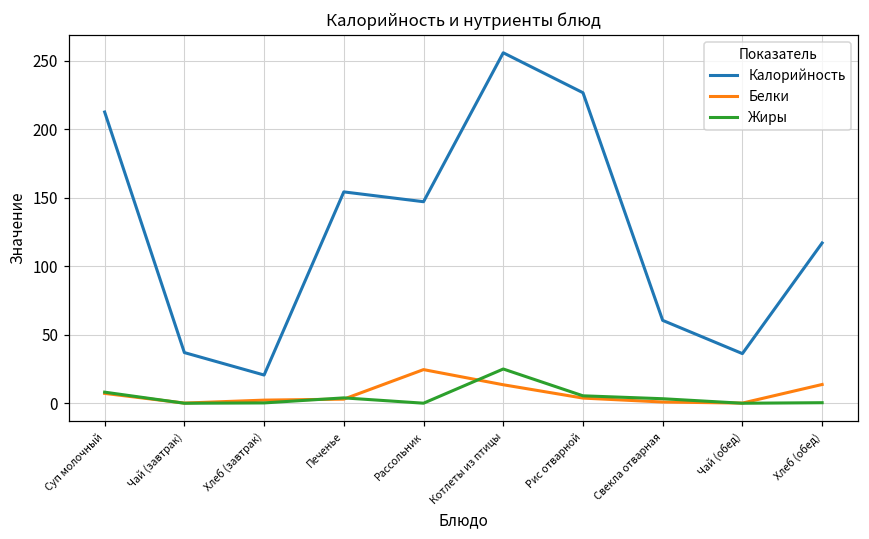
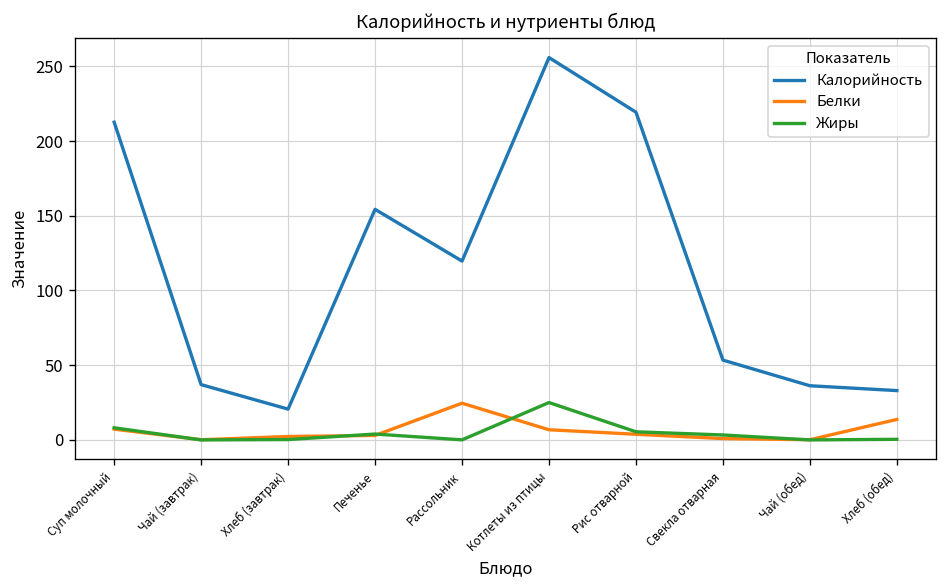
  {
    "Калорийность": {
      "Суп молочный": 213,
      "Чай (завтрак)": 37,
      "Хлеб (завтрак)": 21,
      "Печенье": 154,
-     "Рассольник": 147,
+     "Рассольник": 120,
      "Котлеты из птицы": 256,
-     "Рис отварной": 227,
-     "Свекла отварная": 61,
+     "Рис отварной": 219,
+     "Свекла отварная": 53,
      "Чай (обед)": 36,
-     "Хлеб (обед)": 117
+     "Хлеб (обед)": 33
    },
    "Белки": {
      "Рассольник": 25,
-     "Котлеты из птицы": 14,
+     "Котлеты из птицы": 7,
      "Свекла отварная": 1,
      "Хлеб (обед)": 14
    },
    "Жиры": {
      "Рассольник": 0,
      "Котлеты из птицы": 25,
      "Свекла отварная": 3,
      "Хлеб (обед)": 0
    }
  }
